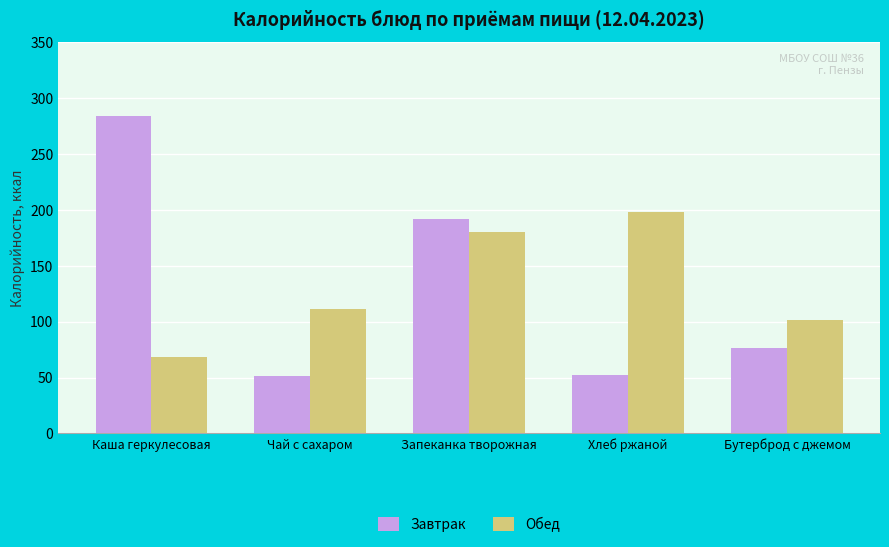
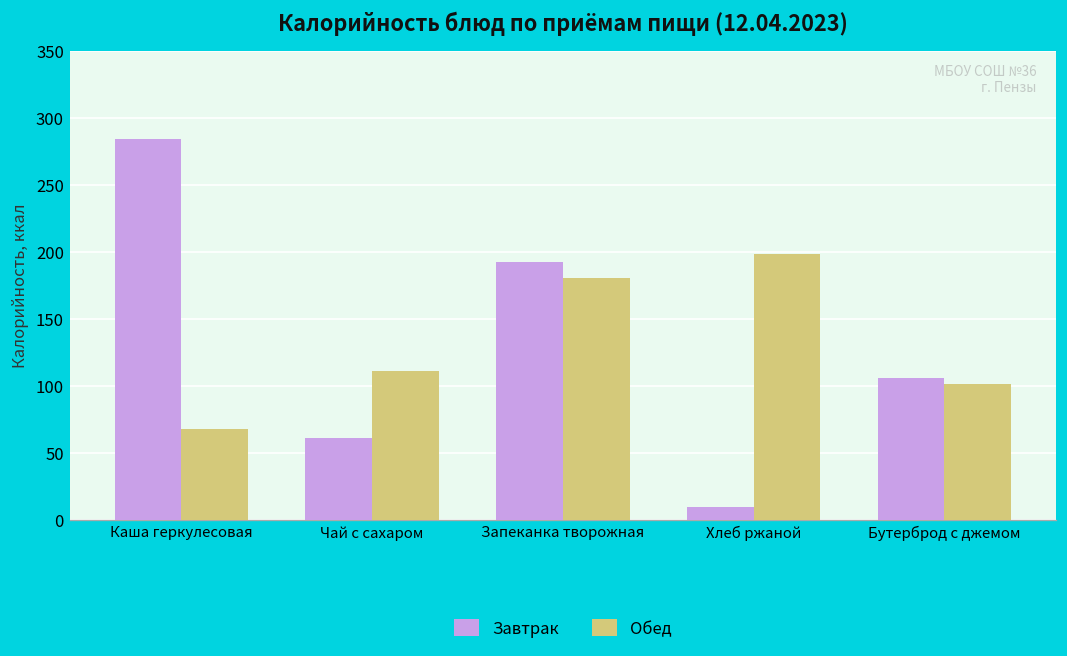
  {
    "Завтрак": {
      "Каша геркулесовая": 284,
-     "Чай с сахаром": 51,
+     "Чай с сахаром": 61,
      "Запеканка творожная": 192,
-     "Хлеб ржаной": 52,
-     "Бутерброд с джемом": 76
+     "Хлеб ржаной": 9,
+     "Бутерброд с джемом": 106
    },
    "Обед": {
      "Каша геркулесовая": 68,
      "Чай с сахаром": 111,
      "Запеканка творожная": 180,
      "Хлеб ржаной": 198,
      "Бутерброд с джемом": 101
    }
  }
